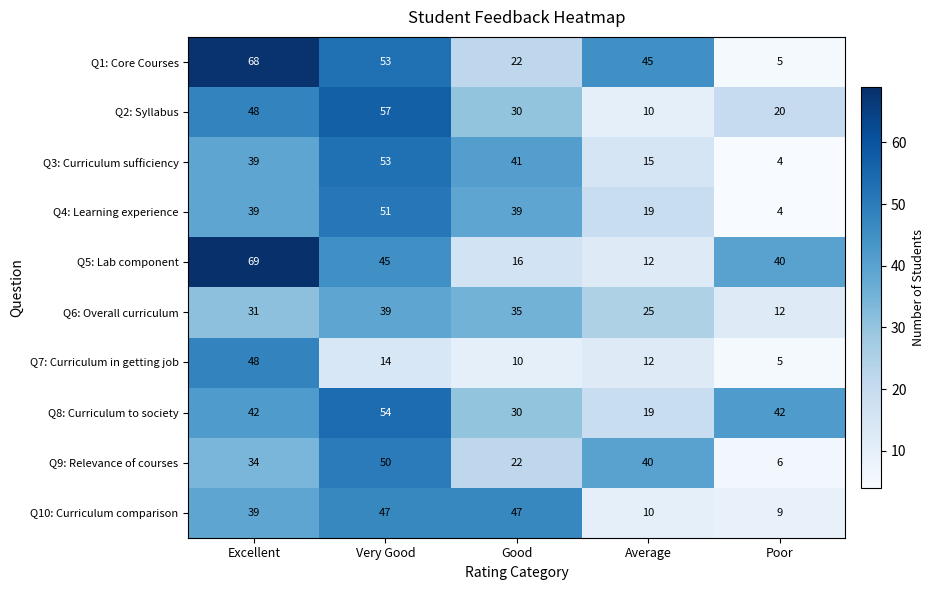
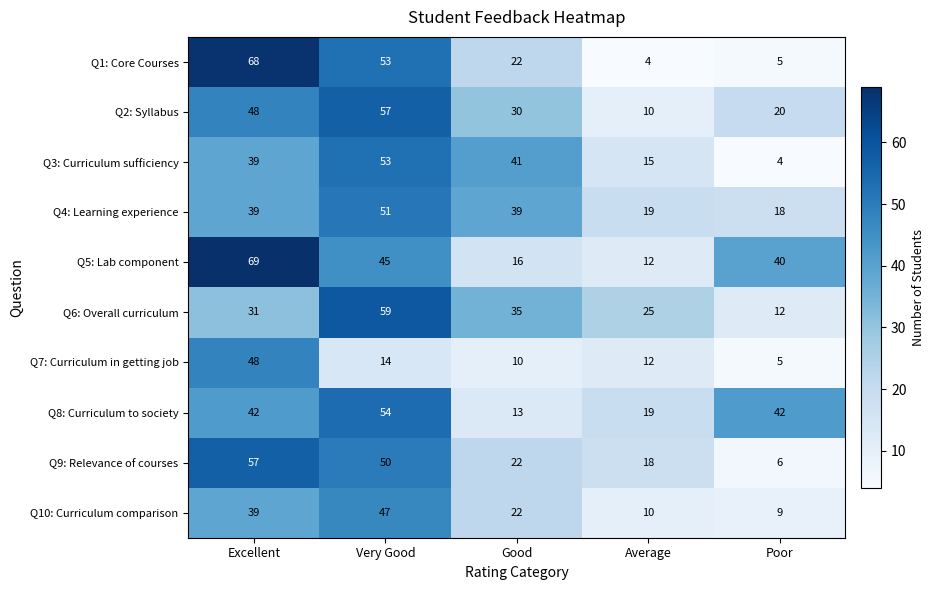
  {
    "Q1: Core Courses": {
      "Excellent": 68,
      "Very Good": 53,
      "Good": 22,
-     "Average": 45,
+     "Average": 4,
      "Poor": 5
    },
    "Q2: Syllabus": {
      "Excellent": 48,
      "Very Good": 57,
      "Good": 30,
      "Average": 10,
      "Poor": 20
    },
    "Q3: Curriculum sufficiency": {
      "Excellent": 39,
      "Very Good": 53,
      "Good": 41,
      "Average": 15,
      "Poor": 4
    },
    "Q4: Learning experience": {
      "Excellent": 39,
      "Very Good": 51,
      "Good": 39,
      "Average": 19,
-     "Poor": 4
+     "Poor": 18
    },
    "Q5: Lab component": {
      "Excellent": 69,
      "Very Good": 45,
      "Good": 16,
      "Average": 12,
      "Poor": 40
    },
    "Q6: Overall curriculum": {
      "Excellent": 31,
-     "Very Good": 39,
+     "Very Good": 59,
      "Good": 35,
      "Average": 25,
      "Poor": 12
    },
    "Q7: Curriculum in getting job": {
      "Excellent": 48,
      "Very Good": 14,
      "Good": 10,
      "Average": 12,
      "Poor": 5
    },
    "Q8: Curriculum to society": {
      "Excellent": 42,
      "Very Good": 54,
-     "Good": 30,
+     "Good": 13,
      "Average": 19,
      "Poor": 42
    },
    "Q9: Relevance of courses": {
-     "Excellent": 34,
+     "Excellent": 57,
      "Very Good": 50,
      "Good": 22,
-     "Average": 40,
+     "Average": 18,
      "Poor": 6
    },
    "Q10: Curriculum comparison": {
      "Excellent": 39,
      "Very Good": 47,
-     "Good": 47,
+     "Good": 22,
      "Average": 10,
      "Poor": 9
    }
  }
